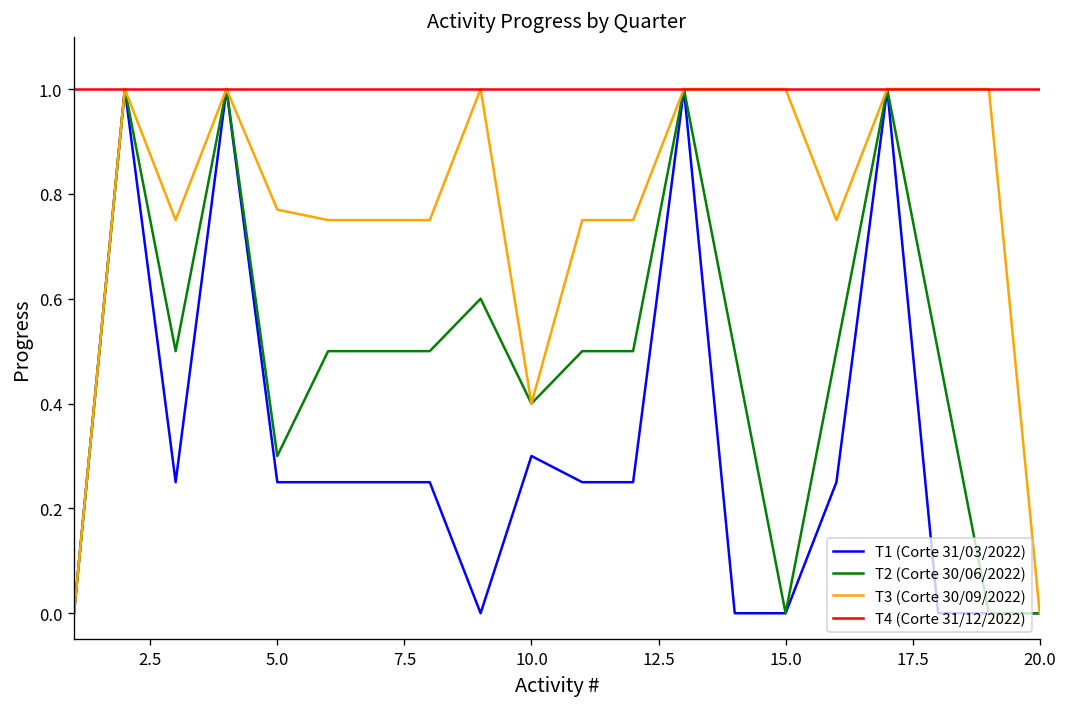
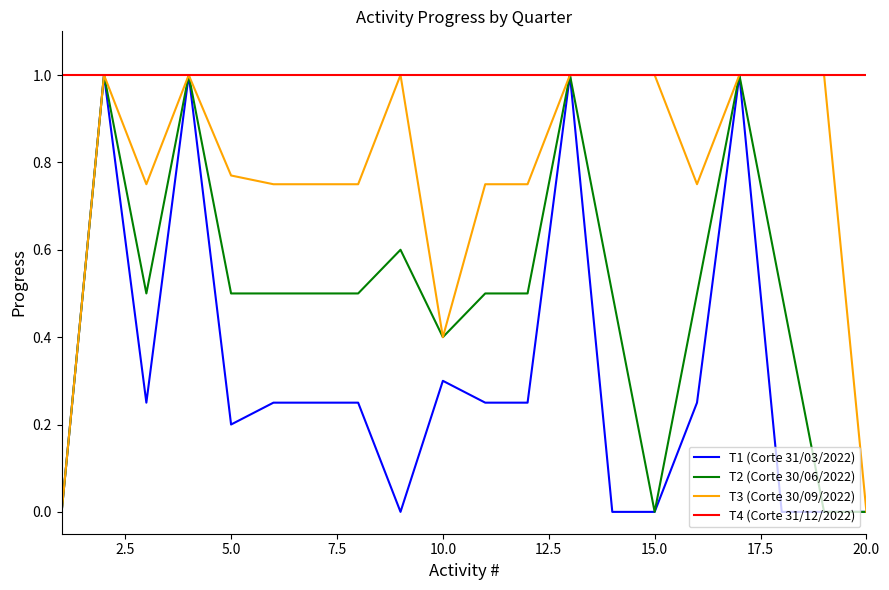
  {
    "T1 (Corte 31/03/2022)": {
-     "5.0": 0.25,
+     "5.0": 0.20,
      "10.0": 0.30
    },
    "T2 (Corte 30/06/2022)": {
-     "5.0": 0.3
+     "5.0": 0.5
    },
    "T3 (Corte 30/09/2022)": {
      "5.0": 0.77
    },
    "T4 (Corte 31/12/2022)": {
      "5.0": 1.00,
      "10.0": 1.00,
      "20.0": 1.00
    }
  }
